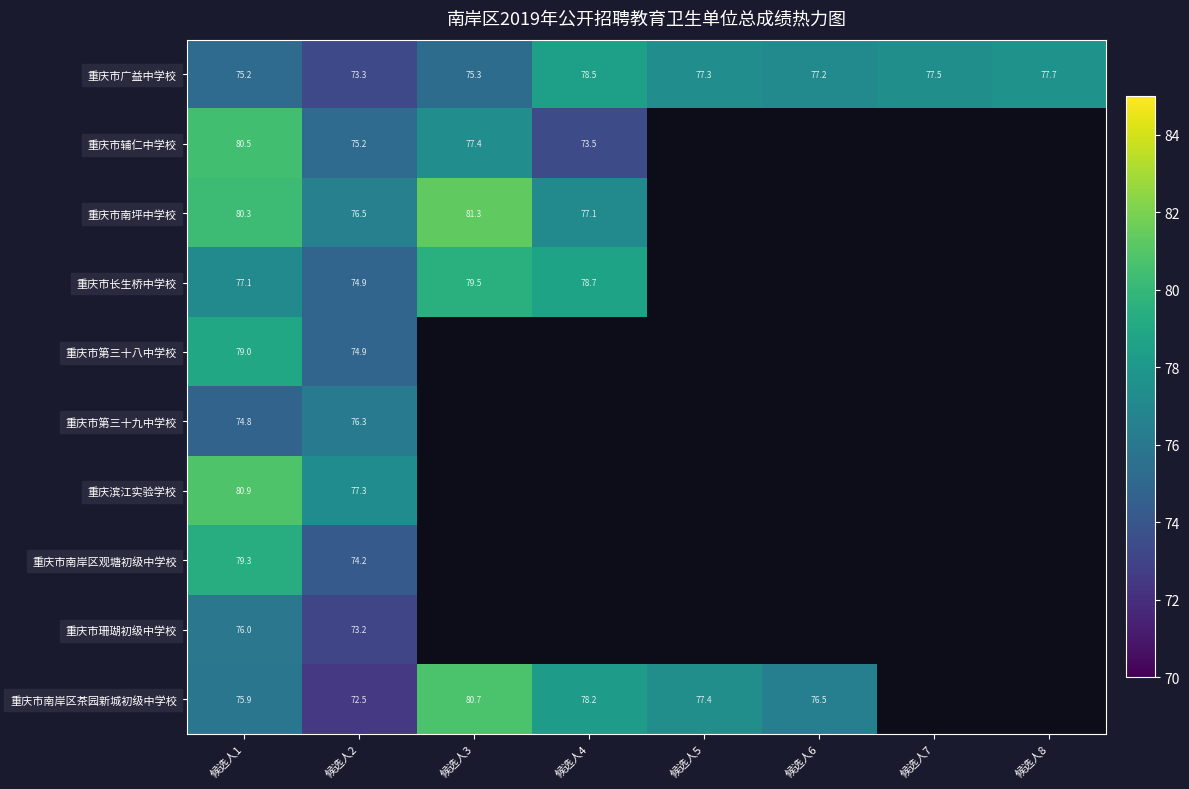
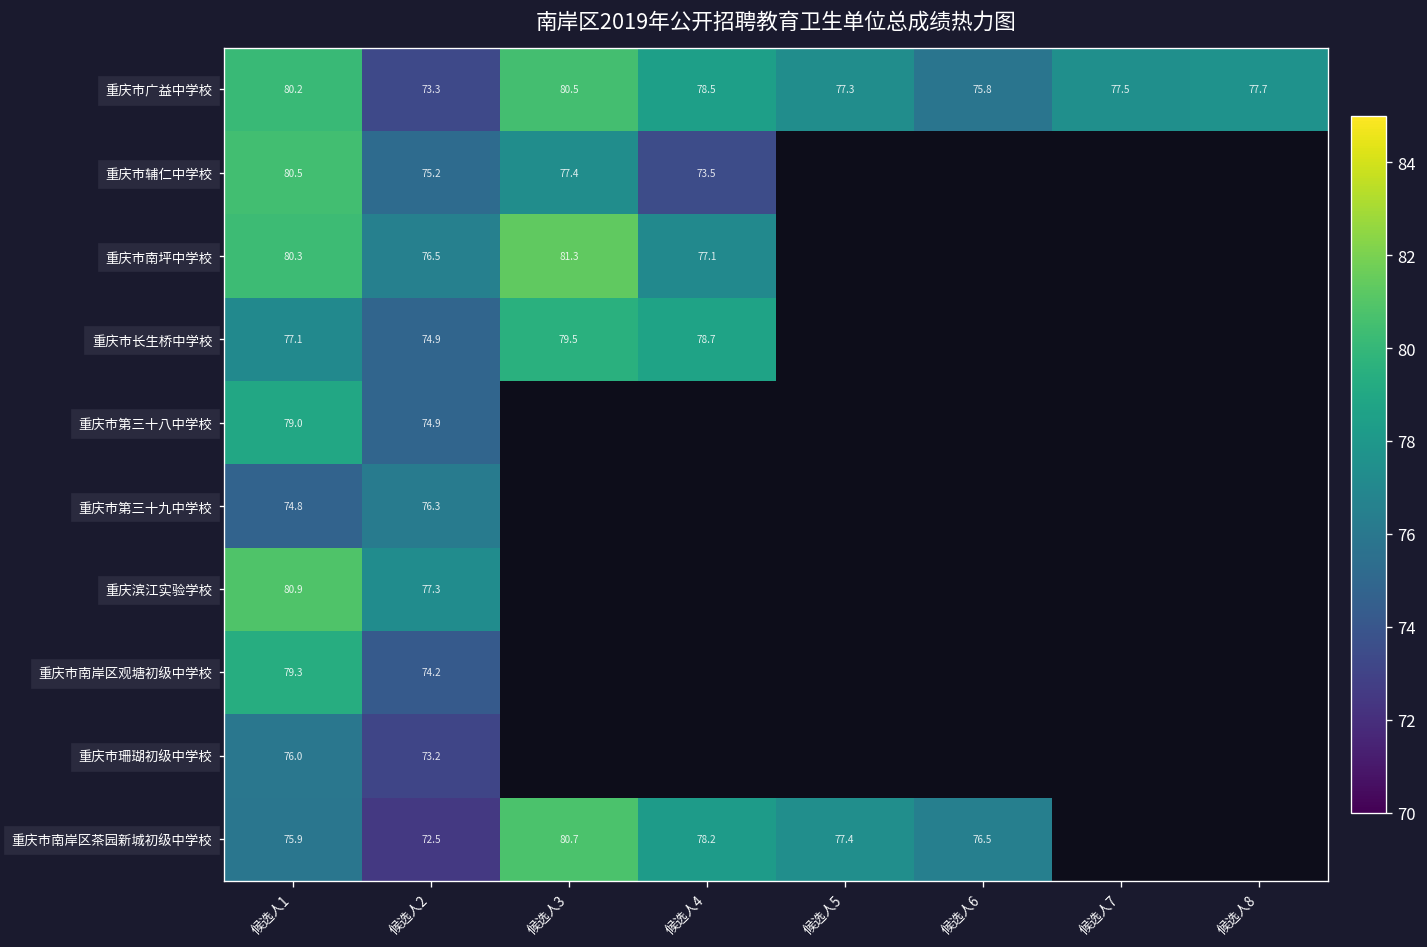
  {
    "重庆市广益中学校": {
-     "候选人1": 75.2,
+     "候选人1": 80.2,
      "候选人2": 73.3,
-     "候选人3": 75.3,
+     "候选人3": 80.5,
      "候选人4": 78.5,
      "候选人5": 77.3,
-     "候选人6": 77.2,
+     "候选人6": 75.8,
      "候选人7": 77.5,
      "候选人8": 77.7
    },
    "重庆市辅仁中学校": {
      "候选人1": 80.5,
      "候选人2": 75.2,
      "候选人3": 77.4,
      "候选人4": 73.5
    },
    "重庆市南坪中学校": {
      "候选人1": 80.3,
      "候选人2": 76.5,
      "候选人3": 81.3,
      "候选人4": 77.1
    },
    "重庆市长生桥中学校": {
      "候选人1": 77.1,
      "候选人2": 74.9,
      "候选人3": 79.5,
      "候选人4": 78.7
    },
    "重庆市第三十八中学校": {
      "候选人1": 79.0,
      "候选人2": 74.9
    },
    "重庆市第三十九中学校": {
      "候选人1": 74.8,
      "候选人2": 76.3
    },
    "重庆滨江实验学校": {
      "候选人1": 80.9,
      "候选人2": 77.3
    },
    "重庆市南岸区观塘初级中学校": {
      "候选人1": 79.3,
      "候选人2": 74.2
    },
    "重庆市珊瑚初级中学校": {
      "候选人1": 76.0,
      "候选人2": 73.2
    },
    "重庆市南岸区茶园新城初级中学校": {
      "候选人1": 75.9,
      "候选人2": 72.5,
      "候选人3": 80.7,
      "候选人4": 78.2,
      "候选人5": 77.4,
      "候选人6": 76.5
    }
  }
